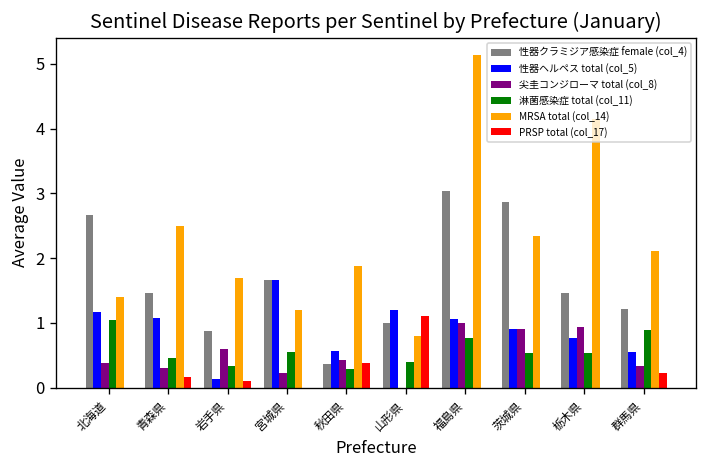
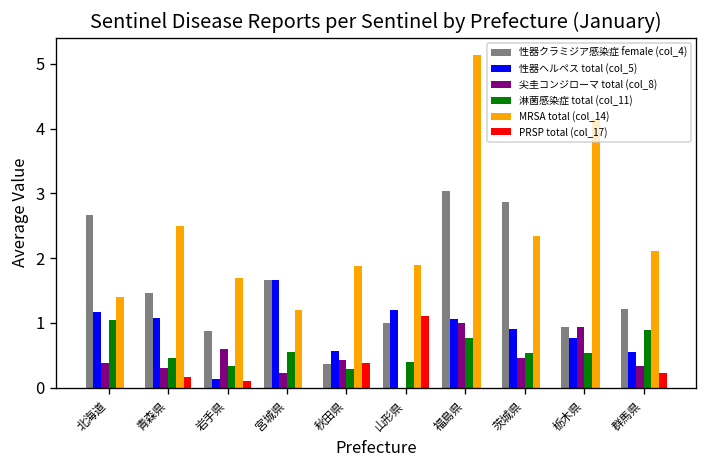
  {
    "性器クラミジア感染症 female (col_4)": {
      "北海道": 2.7,
      "青森県": 1.5,
      "岩手県": 0.9,
      "宮城県": 1.7,
      "秋田県": 0.4,
      "山形県": 1.0,
      "福島県": 3.0,
      "茨城県": 2.9,
-     "栃木県": 1.5,
+     "栃木県": 0.9,
      "群馬県": 1.2
    },
    "性器ヘルペス total (col_5)": {
      "北海道": 1.2,
      "青森県": 1.1,
      "岩手県": 0.1,
      "宮城県": 1.7,
      "秋田県": 0.6,
      "山形県": 1.2,
      "福島県": 1.1,
      "茨城県": 0.9,
      "栃木県": 0.8,
      "群馬県": 0.6
    },
    "尖圭コンジローマ total (col_8)": {
      "北海道": 0.4,
      "青森県": 0.3,
      "岩手県": 0.6,
      "宮城県": 0.2,
      "秋田県": 0.4,
      "山形県": 0.0,
      "福島県": 1.0,
-     "茨城県": 0.9,
+     "茨城県": 0.5,
      "栃木県": 0.9,
      "群馬県": 0.3
    },
    "淋菌感染症 total (col_11)": {
      "北海道": 1.0,
      "青森県": 0.5,
      "岩手県": 0.3,
      "宮城県": 0.6,
      "秋田県": 0.3,
      "山形県": 0.4,
      "福島県": 0.8,
      "茨城県": 0.5,
      "栃木県": 0.5,
      "群馬県": 0.9
    },
    "MRSA total (col_14)": {
      "北海道": 1.4,
      "青森県": 2.5,
      "岩手県": 1.7,
      "宮城県": 1.2,
      "秋田県": 1.9,
-     "山形県": 0.8,
+     "山形県": 1.9,
      "福島県": 5.1,
      "茨城県": 2.3,
      "群馬県": 2.1
    },
    "PRSP total (col_17)": {
      "北海道": 0.0,
      "青森県": 0.2,
      "岩手県": 0.1,
      "宮城県": 0.0,
      "秋田県": 0.4,
      "山形県": 1.1,
      "福島県": 0.0,
      "茨城県": 0.0,
      "栃木県": 0.0,
      "群馬県": 0.2
    }
  }
